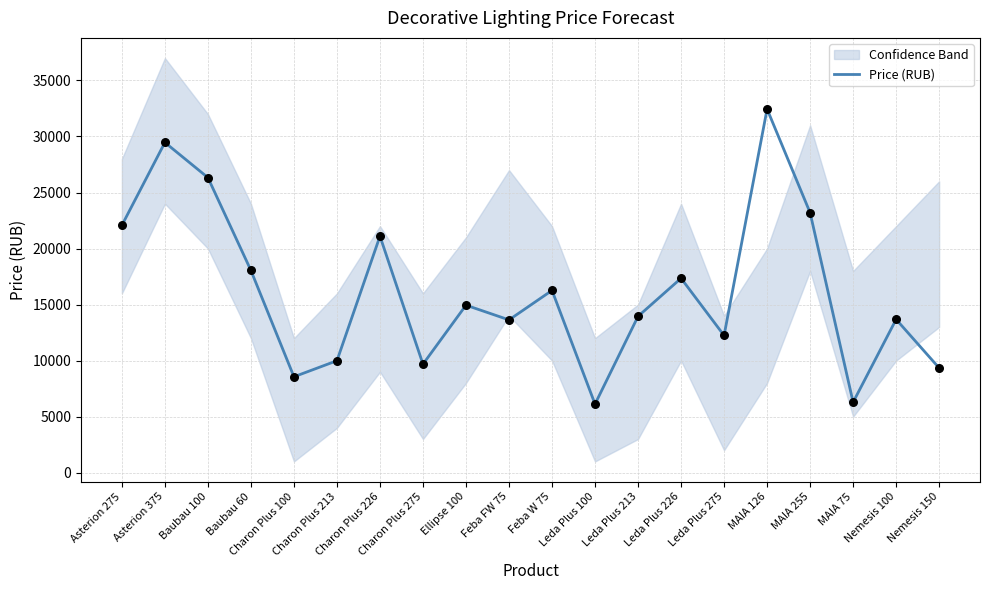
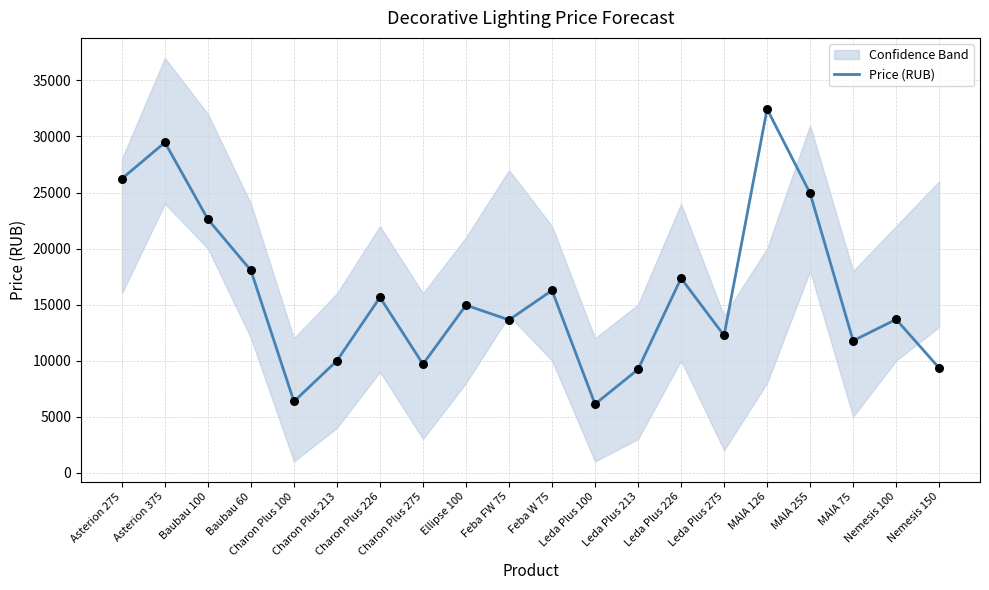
  {
    "Price (RUB)": {
-     "Asterion 275": 22100,
+     "Asterion 275": 26200,
      "Asterion 375": 29500,
-     "Baubau 100": 26300,
+     "Baubau 100": 22600,
      "Baubau 60": 18000,
-     "Charon Plus 100": 8600,
+     "Charon Plus 100": 6400,
      "Charon Plus 213": 10000,
-     "Charon Plus 226": 21100,
+     "Charon Plus 226": 15600,
      "Charon Plus 275": 9700,
      "Ellipse 100": 14900,
      "Feba FW 75": 13600,
      "Feba W 75": 16300,
      "Leda Plus 100": 6100,
-     "Leda Plus 213": 14000,
+     "Leda Plus 213": 9200,
      "Leda Plus 226": 17300,
      "Leda Plus 275": 12200,
      "MAIA 126": 32400,
-     "MAIA 255": 23200,
-     "MAIA 75": 6300,
+     "MAIA 255": 24900,
+     "MAIA 75": 11800,
      "Nemesis 100": 13700,
      "Nemesis 150": 9300
    }
  }
